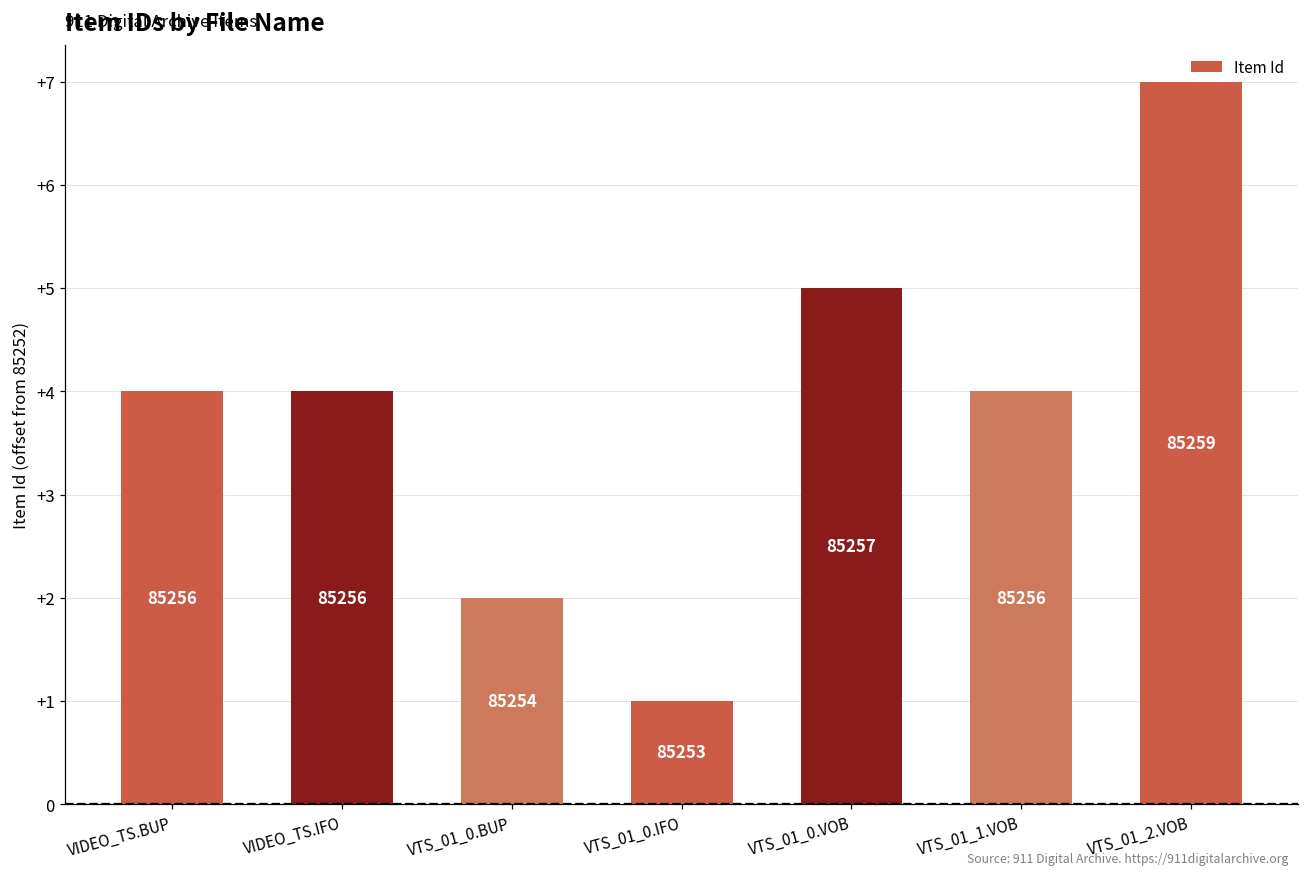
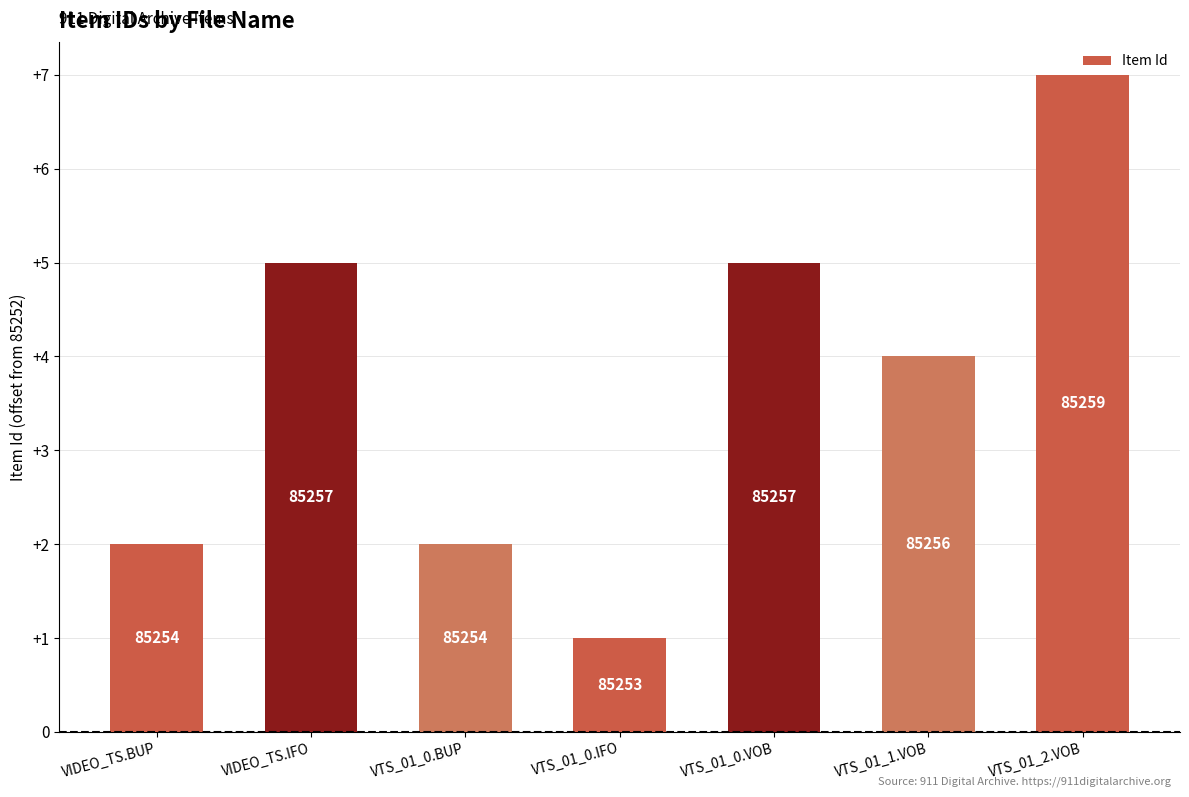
  {
-   "VIDEO_TS.BUP": 85256,
-   "VIDEO_TS.IFO": 85256
+   "VIDEO_TS.BUP": 85254,
+   "VIDEO_TS.IFO": 85257
  }
